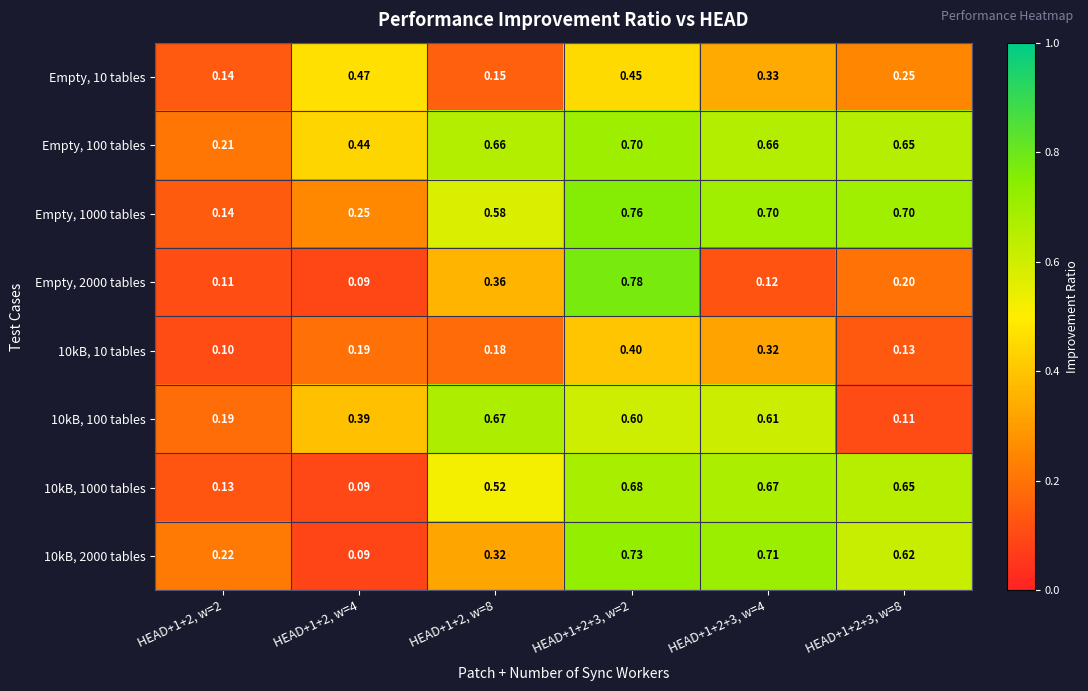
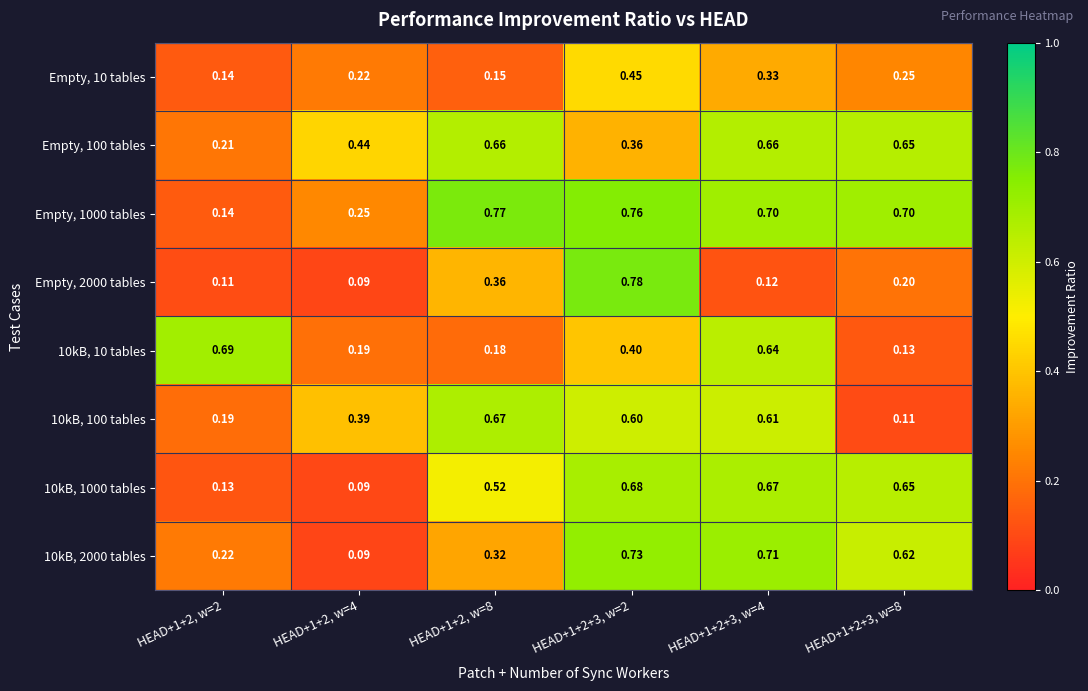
  {
    "Empty, 10 tables": {
      "HEAD+1+2, w=2": 0.14,
-     "HEAD+1+2, w=4": 0.47,
+     "HEAD+1+2, w=4": 0.22,
      "HEAD+1+2, w=8": 0.15,
      "HEAD+1+2+3, w=2": 0.45,
      "HEAD+1+2+3, w=4": 0.33,
      "HEAD+1+2+3, w=8": 0.25
    },
    "Empty, 100 tables": {
      "HEAD+1+2, w=2": 0.21,
      "HEAD+1+2, w=4": 0.44,
      "HEAD+1+2, w=8": 0.66,
-     "HEAD+1+2+3, w=2": 0.70,
+     "HEAD+1+2+3, w=2": 0.36,
      "HEAD+1+2+3, w=4": 0.66,
      "HEAD+1+2+3, w=8": 0.65
    },
    "Empty, 1000 tables": {
      "HEAD+1+2, w=2": 0.14,
      "HEAD+1+2, w=4": 0.25,
-     "HEAD+1+2, w=8": 0.58,
+     "HEAD+1+2, w=8": 0.77,
      "HEAD+1+2+3, w=2": 0.76,
      "HEAD+1+2+3, w=4": 0.70,
      "HEAD+1+2+3, w=8": 0.70
    },
    "Empty, 2000 tables": {
      "HEAD+1+2, w=2": 0.11,
      "HEAD+1+2, w=4": 0.09,
      "HEAD+1+2, w=8": 0.36,
      "HEAD+1+2+3, w=2": 0.78,
      "HEAD+1+2+3, w=4": 0.12,
      "HEAD+1+2+3, w=8": 0.20
    },
    "10kB, 10 tables": {
-     "HEAD+1+2, w=2": 0.10,
+     "HEAD+1+2, w=2": 0.69,
      "HEAD+1+2, w=4": 0.19,
      "HEAD+1+2, w=8": 0.18,
      "HEAD+1+2+3, w=2": 0.40,
-     "HEAD+1+2+3, w=4": 0.32,
+     "HEAD+1+2+3, w=4": 0.64,
      "HEAD+1+2+3, w=8": 0.13
    },
    "10kB, 100 tables": {
      "HEAD+1+2, w=2": 0.19,
      "HEAD+1+2, w=4": 0.39,
      "HEAD+1+2, w=8": 0.67,
      "HEAD+1+2+3, w=2": 0.60,
      "HEAD+1+2+3, w=4": 0.61,
      "HEAD+1+2+3, w=8": 0.11
    },
    "10kB, 1000 tables": {
      "HEAD+1+2, w=2": 0.13,
      "HEAD+1+2, w=4": 0.09,
      "HEAD+1+2, w=8": 0.52,
      "HEAD+1+2+3, w=2": 0.68,
      "HEAD+1+2+3, w=4": 0.67,
      "HEAD+1+2+3, w=8": 0.65
    },
    "10kB, 2000 tables": {
      "HEAD+1+2, w=2": 0.22,
      "HEAD+1+2, w=4": 0.09,
      "HEAD+1+2, w=8": 0.32,
      "HEAD+1+2+3, w=2": 0.73,
      "HEAD+1+2+3, w=4": 0.71,
      "HEAD+1+2+3, w=8": 0.62
    }
  }
